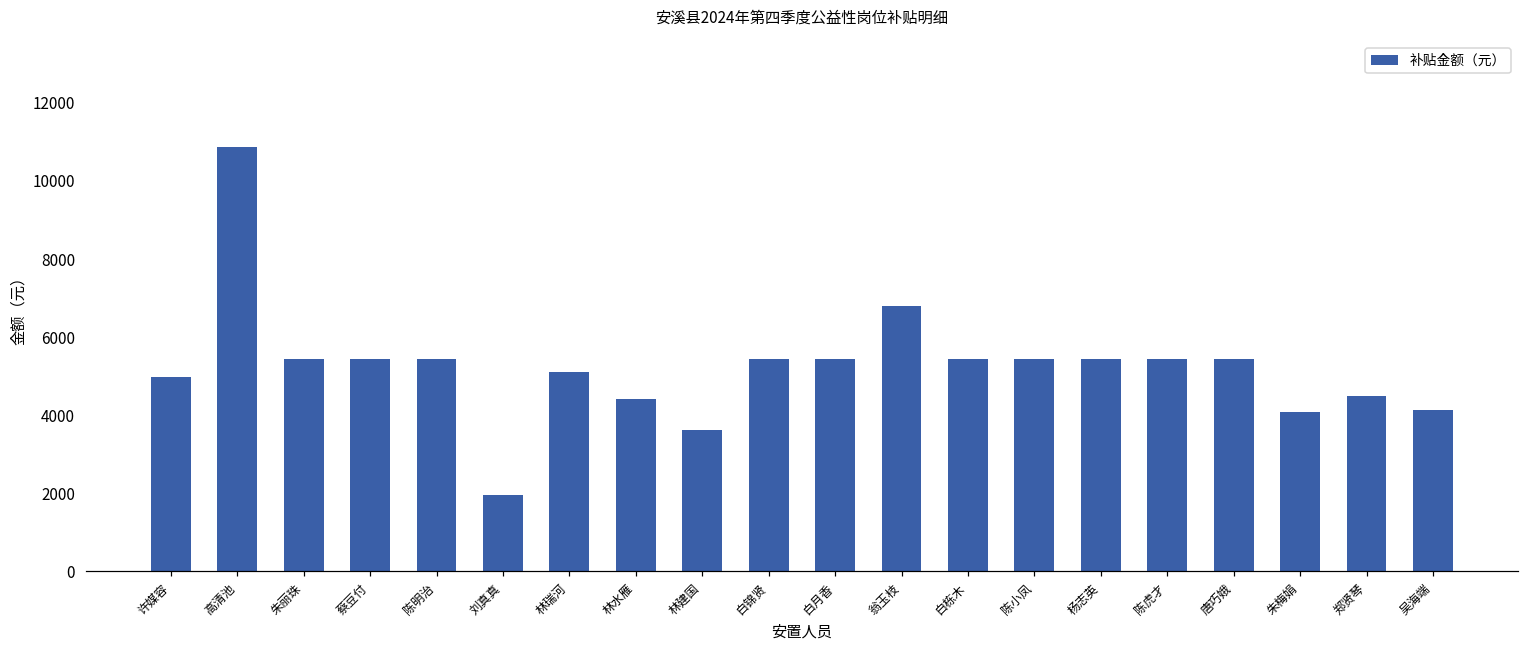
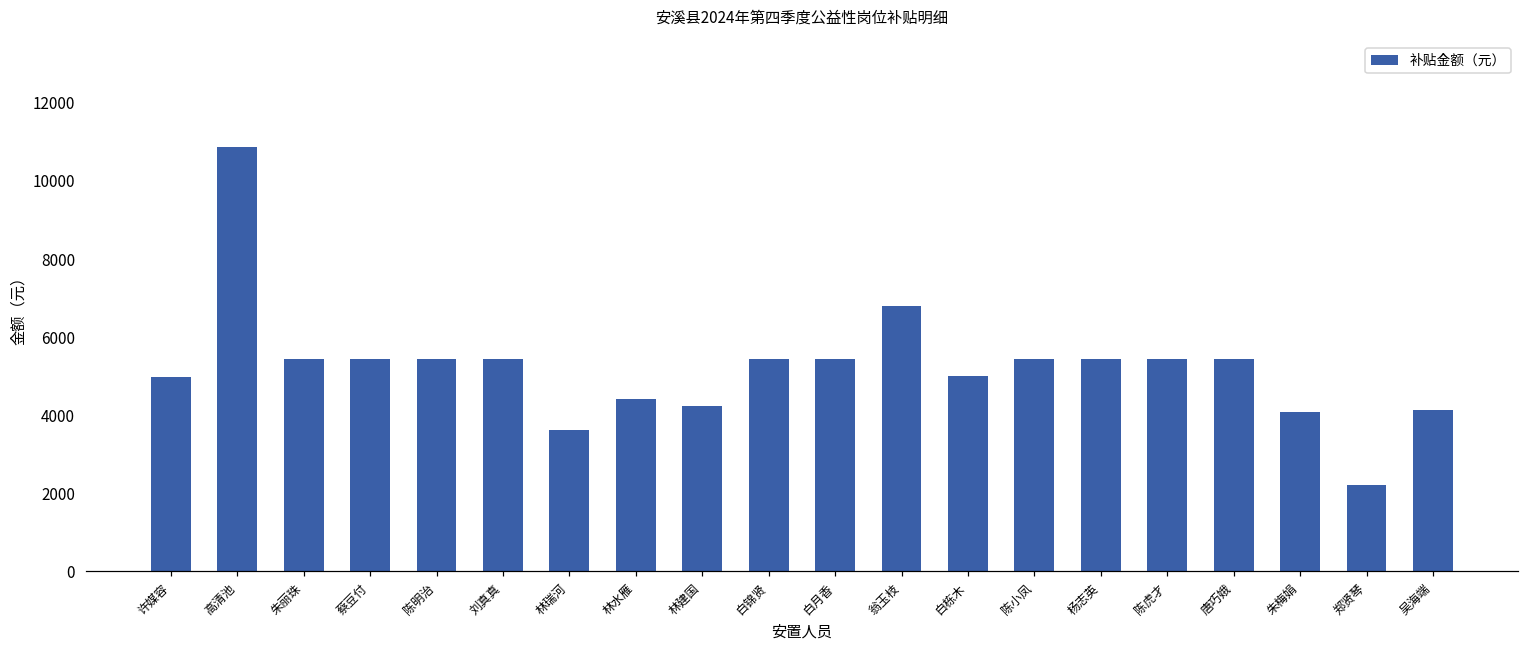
  {
    "许媒容": 5000,
    "高清池": 10900,
    "朱丽珠": 5400,
    "蔡豆付": 5400,
    "陈明治": 5400,
-   "刘真真": 1900,
-   "林瑞河": 5100,
+   "刘真真": 5400,
+   "林瑞河": 3600,
    "林水雁": 4400,
-   "林建国": 3600,
+   "林建国": 4200,
    "白锦贤": 5400,
    "白月香": 5400,
    "翁玉枝": 6800,
-   "白栋木": 5400,
+   "白栋木": 5000,
    "陈小凤": 5400,
    "杨志英": 5400,
    "陈虎才": 5400,
    "唐巧娥": 5400,
    "朱梅娟": 4100,
-   "郑贤琴": 4500,
+   "郑贤琴": 2200,
    "吴海端": 4100
  }
